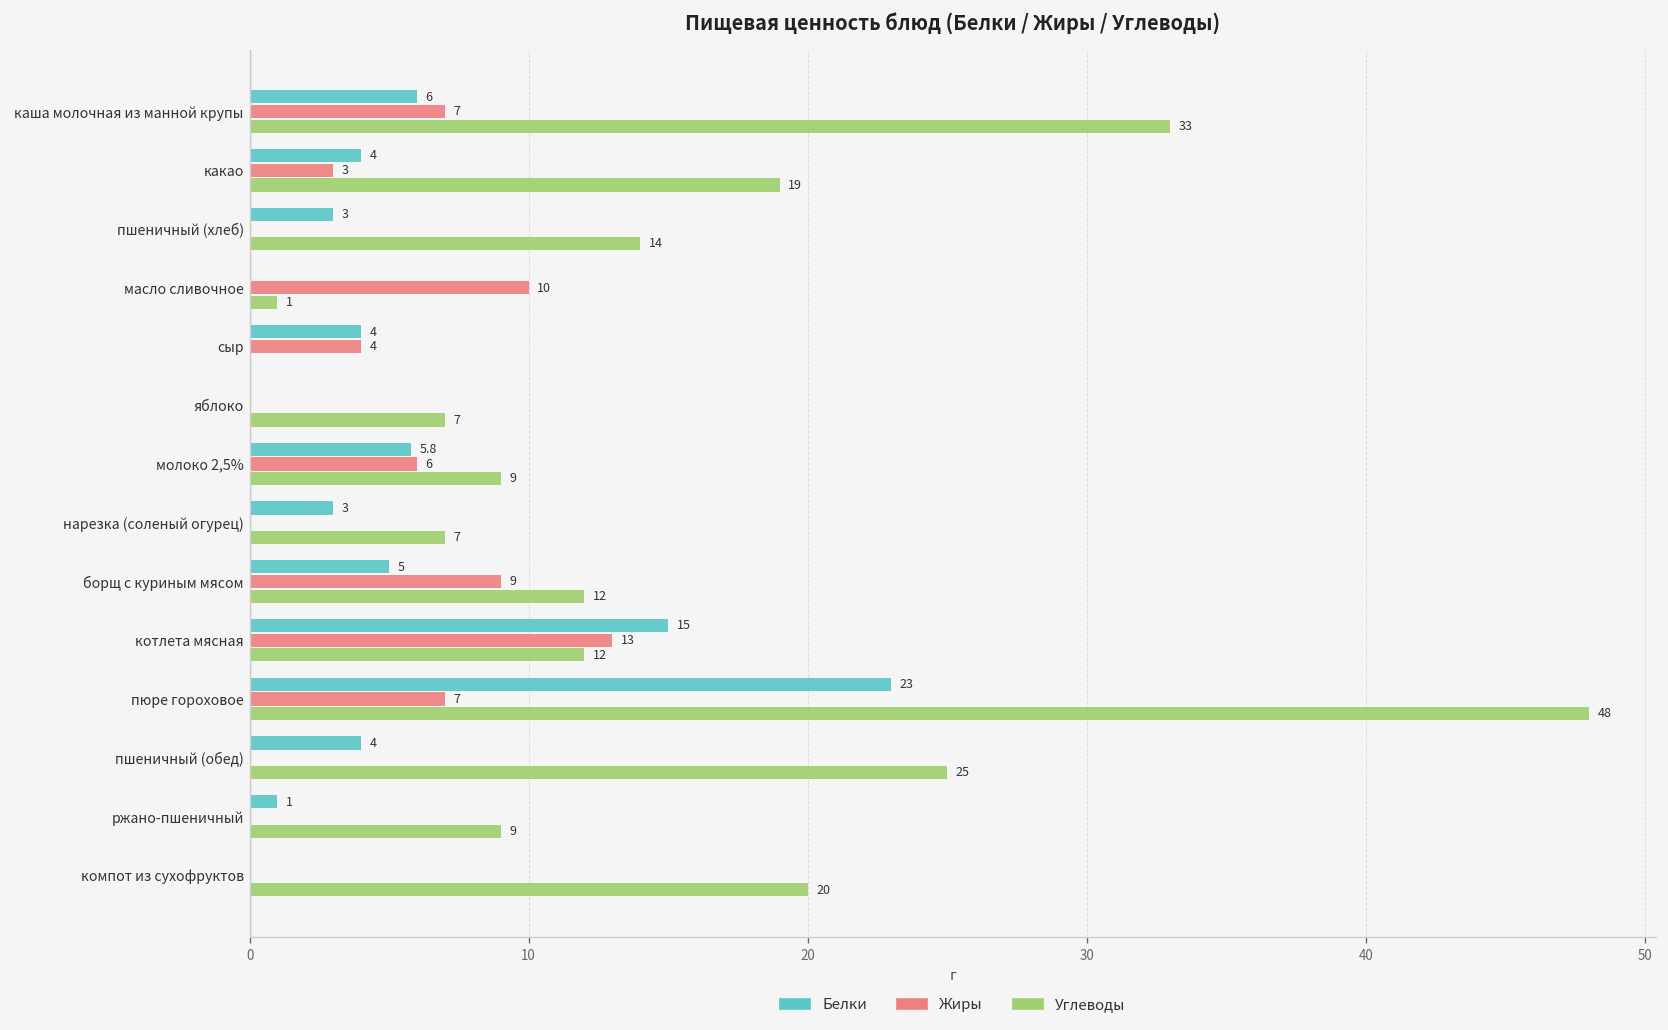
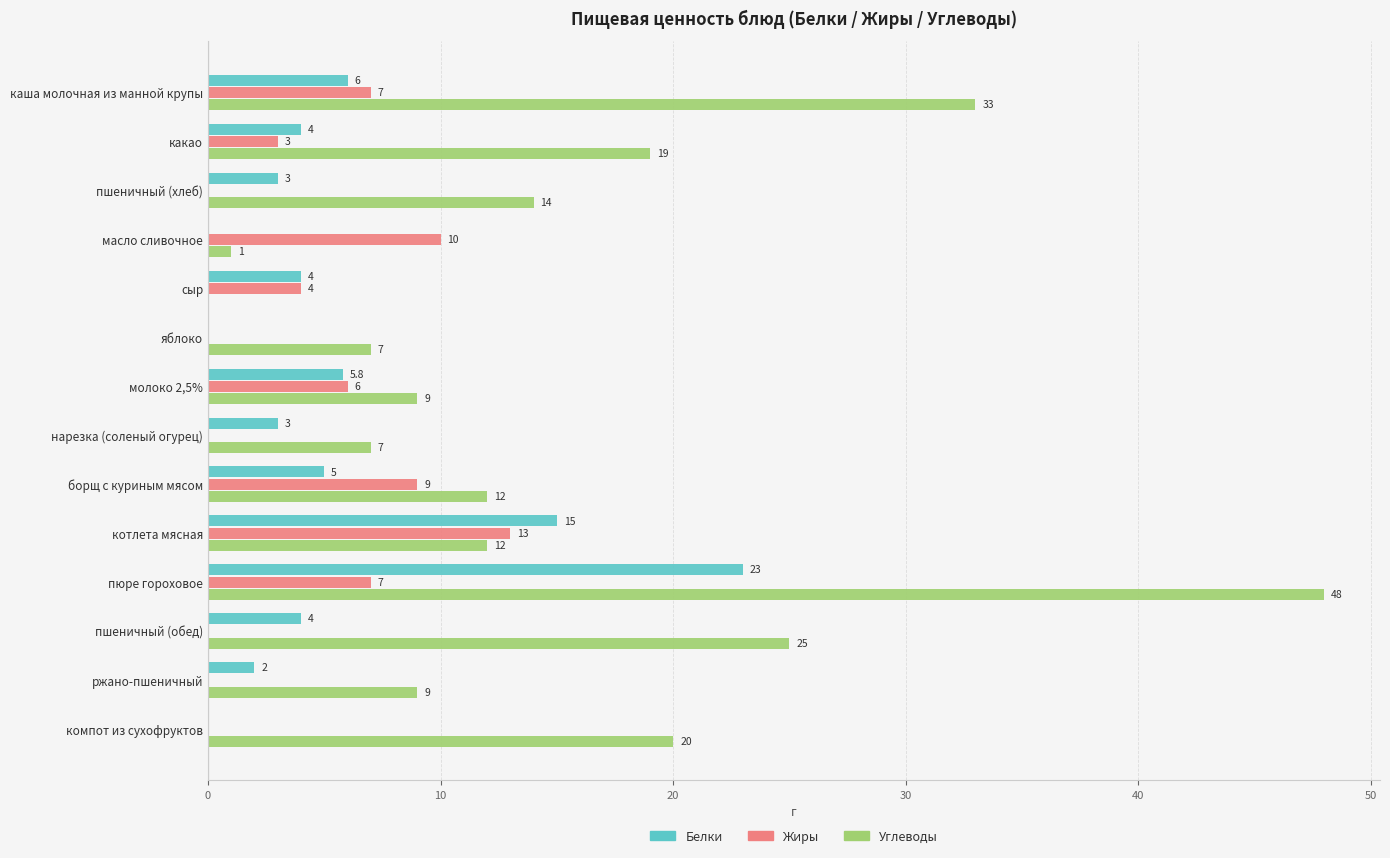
  {
    "Белки": {
      "каша молочная из манной крупы": 6,
      "какао": 4,
      "пшеничный (хлеб)": 3,
      "сыр": 4,
      "молоко 2,5%": 5.8,
      "нарезка (соленый огурец)": 3,
      "борщ с куриным мясом": 5,
      "котлета мясная": 15,
      "пюре гороховое": 23,
      "пшеничный (обед)": 4,
-     "ржано-пшеничный": 1
+     "ржано-пшеничный": 2
    },
    "Жиры": {
      "каша молочная из манной крупы": 7,
      "какао": 3,
      "масло сливочное": 10,
      "сыр": 4,
      "молоко 2,5%": 6,
      "борщ с куриным мясом": 9,
      "котлета мясная": 13,
      "пюре гороховое": 7
    },
    "Углеводы": {
      "каша молочная из манной крупы": 33,
      "какао": 19,
      "пшеничный (хлеб)": 14,
      "масло сливочное": 1,
      "яблоко": 7,
      "молоко 2,5%": 9,
      "нарезка (соленый огурец)": 7,
      "борщ с куриным мясом": 12,
      "котлета мясная": 12,
      "пюре гороховое": 48,
      "пшеничный (обед)": 25,
      "ржано-пшеничный": 9,
      "компот из сухофруктов": 20
    }
  }
